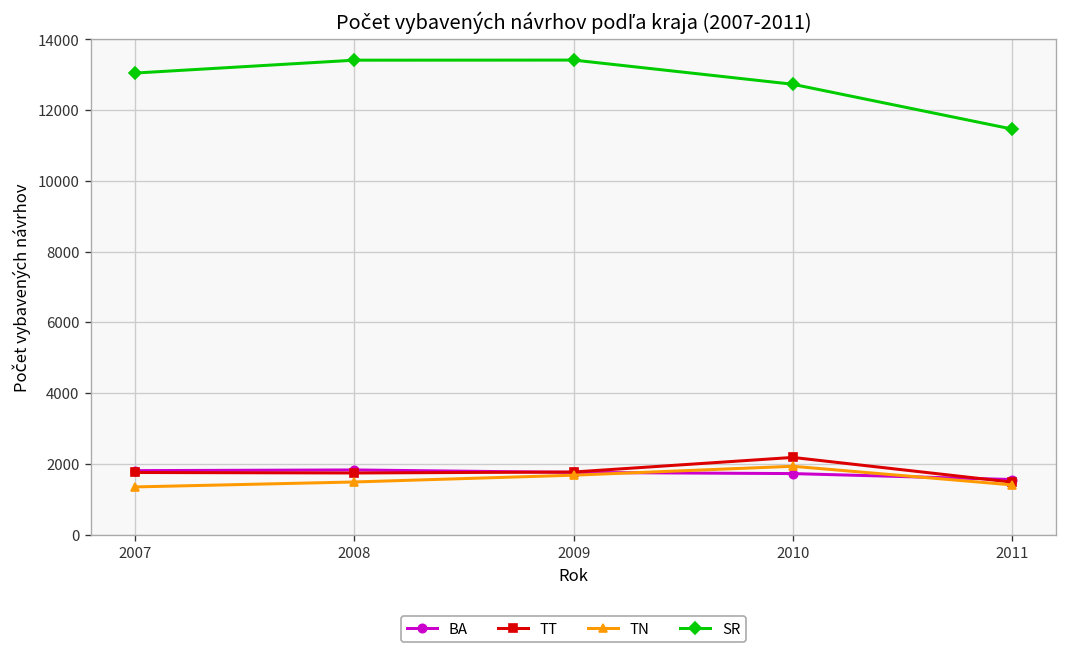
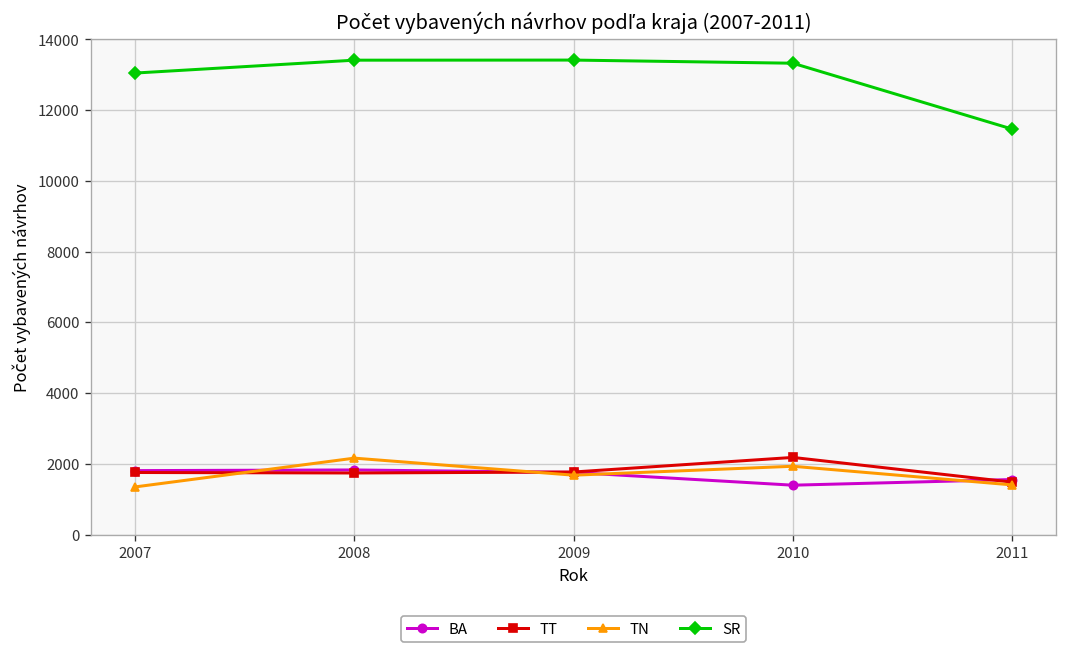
  {
    "BA": {
-     "2010": 1700
+     "2010": 1400
    },
    "TT": {
      "2010": 2200
    },
    "TN": {
      "2007": 1300,
-     "2008": 1500,
+     "2008": 2200,
      "2010": 1900
    },
    "SR": {
      "2007": 13000,
      "2008": 13400,
      "2009": 13400,
-     "2010": 12700,
+     "2010": 13300,
      "2011": 11500
    }
  }
